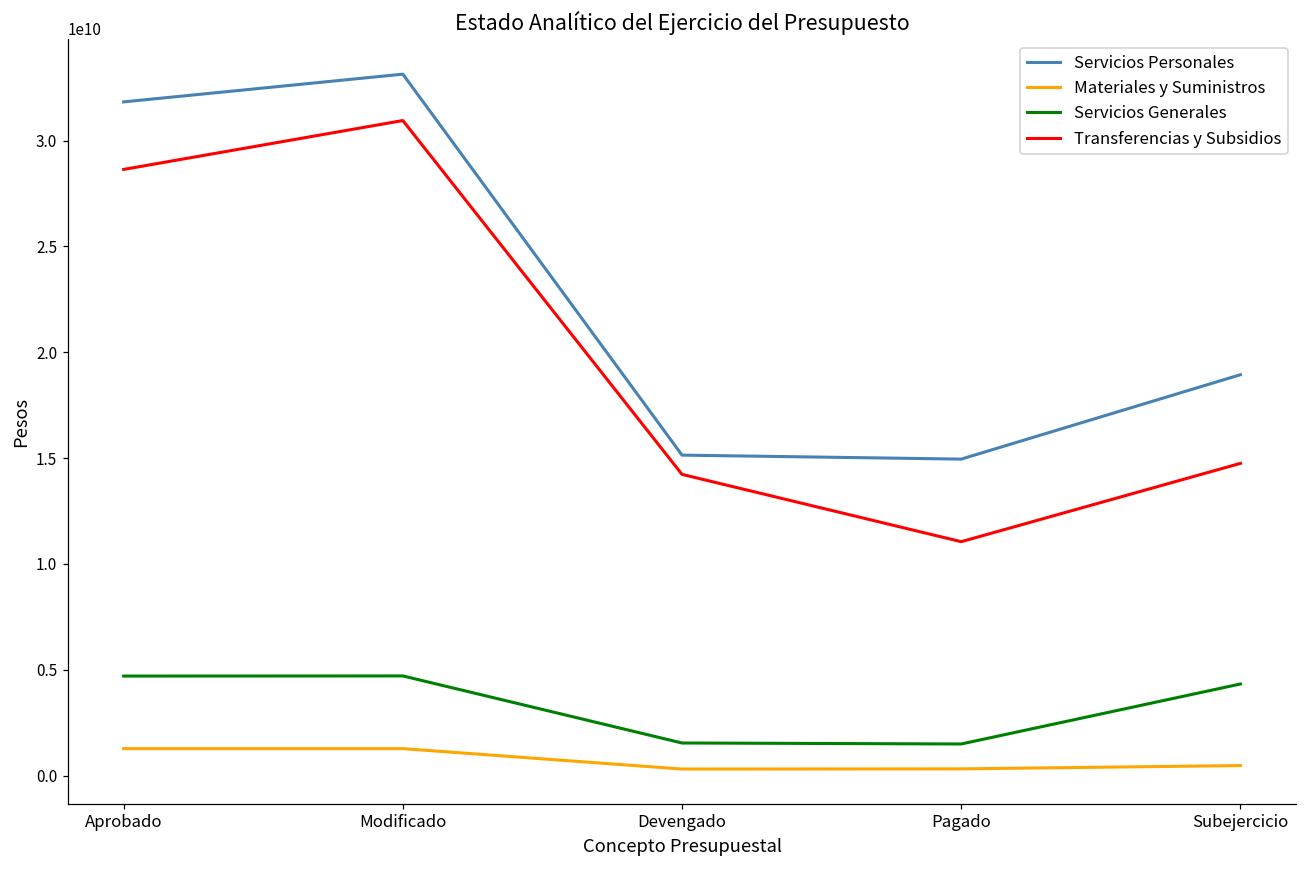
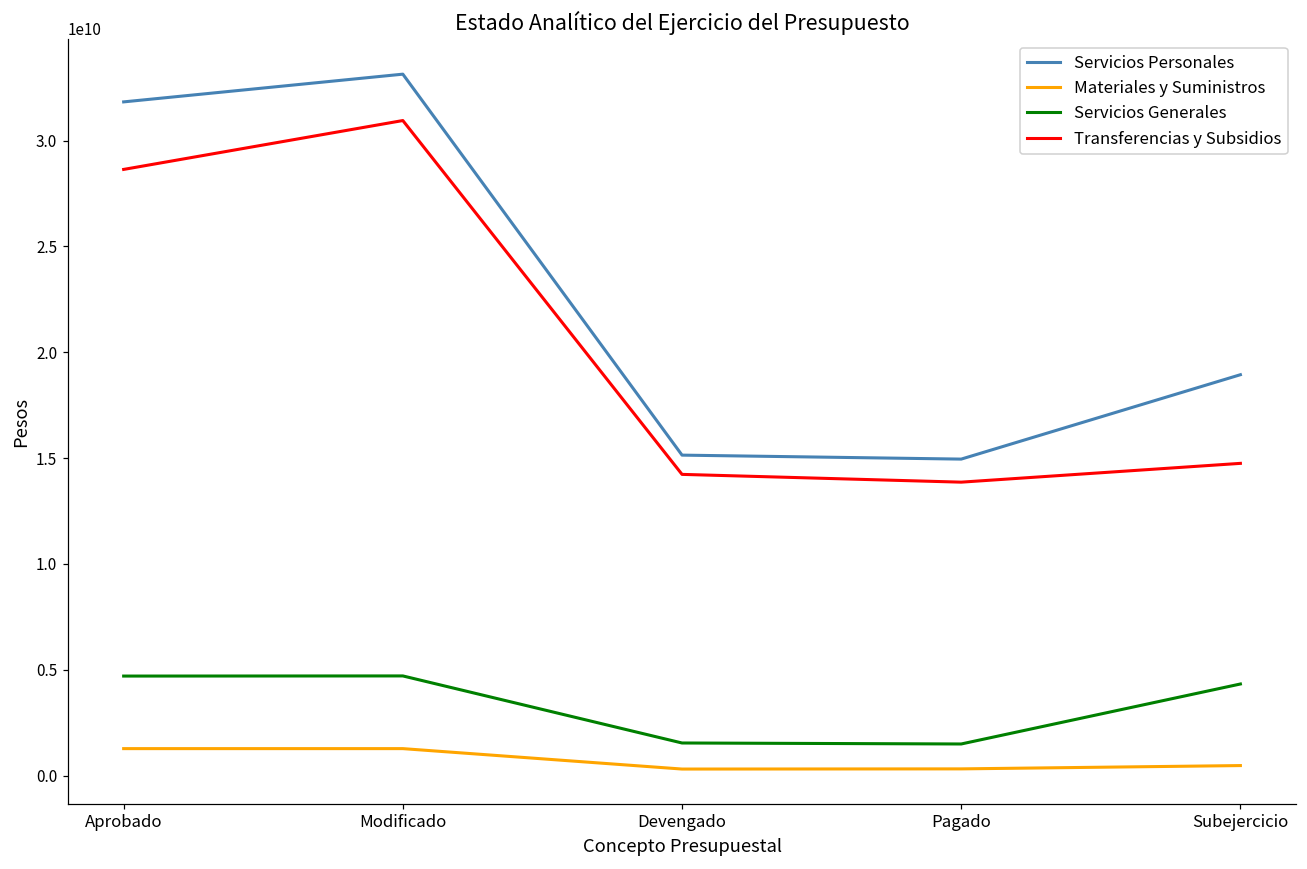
  {
    "Servicios Personales": {
      "Aprobado": 31800000000,
      "Modificado": 33100000000,
      "Devengado": 15100000000,
      "Pagado": 15000000000,
      "Subejercicio": 18900000000
    },
    "Materiales y Suministros": {
      "Aprobado": 1300000000,
      "Modificado": 1300000000,
      "Devengado": 300000000,
      "Pagado": 300000000,
      "Subejercicio": 500000000
    },
    "Servicios Generales": {
      "Aprobado": 4700000000,
      "Modificado": 4700000000,
      "Devengado": 1500000000,
      "Pagado": 1500000000,
      "Subejercicio": 4300000000
    },
    "Transferencias y Subsidios": {
      "Aprobado": 28600000000,
      "Modificado": 31000000000,
      "Devengado": 14200000000,
-     "Pagado": 11100000000,
+     "Pagado": 13900000000,
      "Subejercicio": 14800000000
    }
  }
